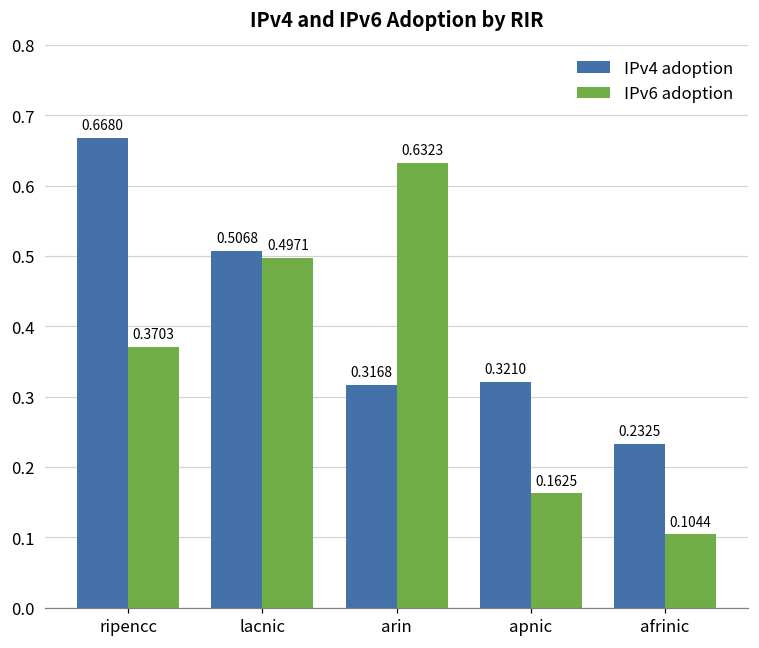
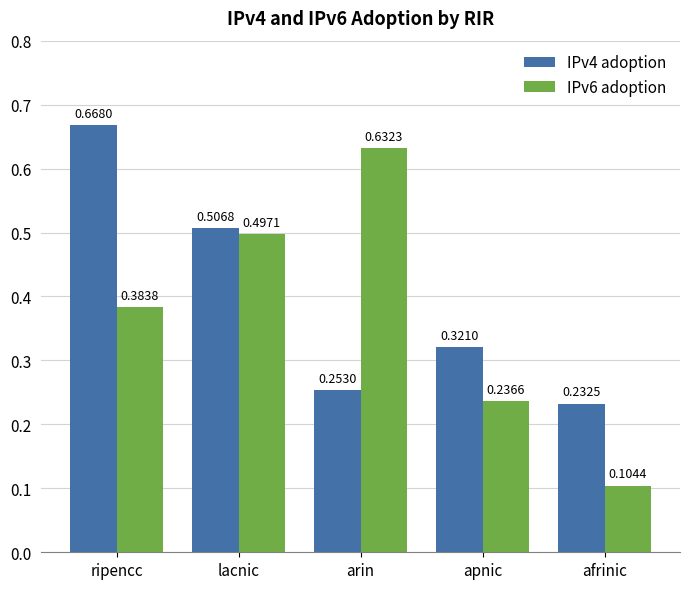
  {
    "IPv4 adoption": {
      "ripencc": 0.6680,
      "lacnic": 0.5068,
-     "arin": 0.3168,
+     "arin": 0.2530,
      "apnic": 0.3210,
      "afrinic": 0.2325
    },
    "IPv6 adoption": {
-     "ripencc": 0.3703,
+     "ripencc": 0.3838,
      "lacnic": 0.4971,
      "arin": 0.6323,
-     "apnic": 0.1625,
+     "apnic": 0.2366,
      "afrinic": 0.1044
    }
  }
